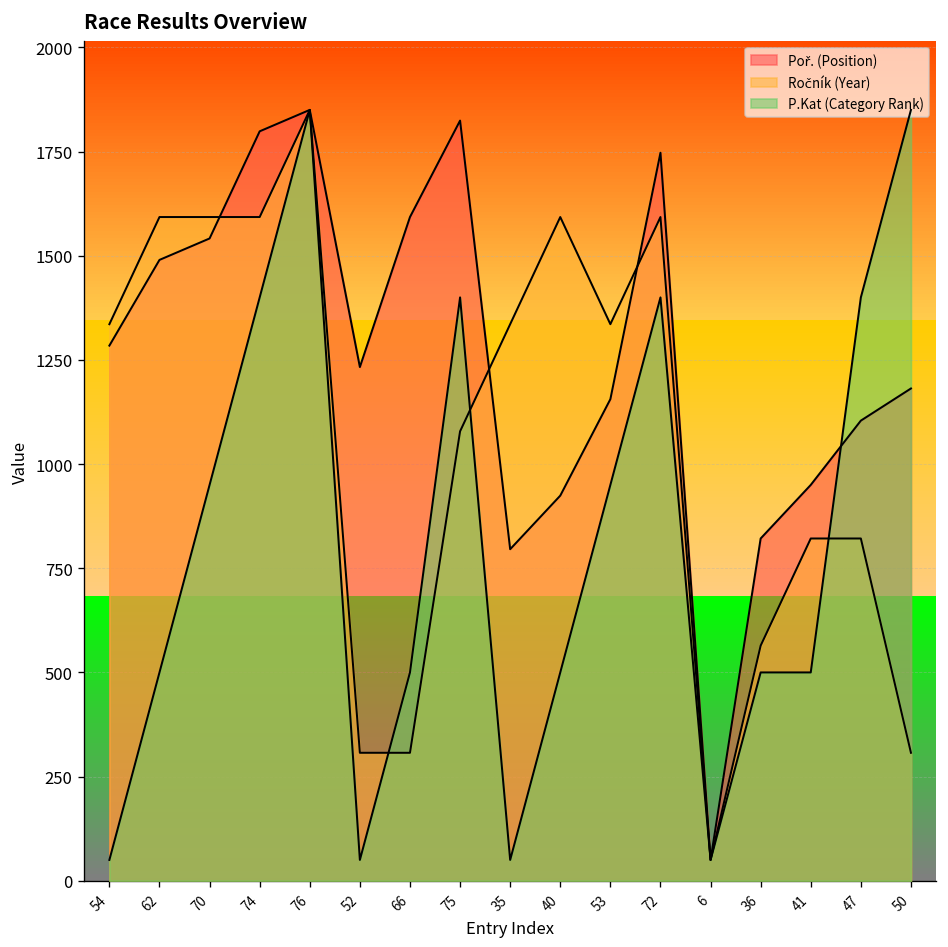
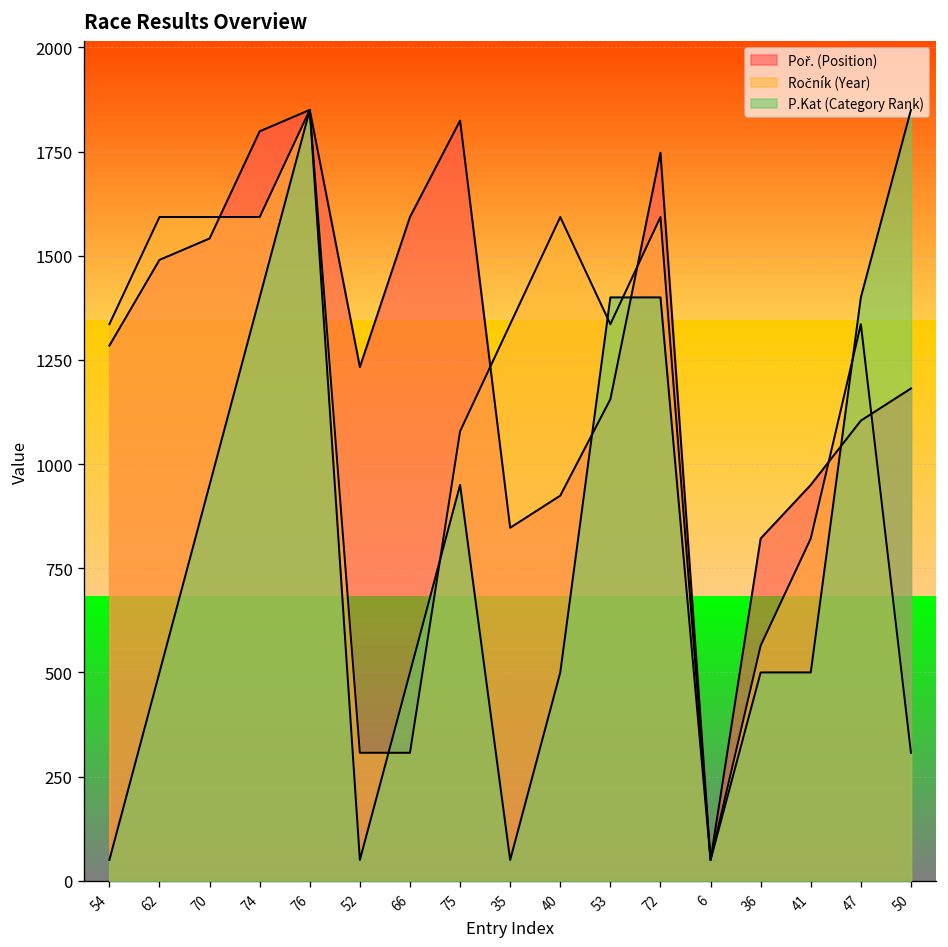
  {
    "Poř. (Position)": {
      "54": 1280,
      "62": 1490,
      "70": 1540,
      "74": 1800,
      "52": 1230,
      "66": 1590,
      "75": 1820,
-     "35": 800,
+     "35": 850,
      "40": 920,
      "53": 1160,
      "72": 1750,
      "36": 820,
      "41": 950,
      "47": 1100,
      "50": 1180
    },
    "Ročník (Year)": {
      "54": 1340,
      "62": 1590,
      "70": 1590,
      "74": 1590,
      "52": 310,
      "66": 310,
      "75": 1080,
      "35": 1340,
      "40": 1590,
      "53": 1340,
      "72": 1590,
      "36": 560,
      "41": 820,
-     "47": 820,
+     "47": 1340,
      "50": 310
    },
    "P.Kat (Category Rank)": {
      "54": 50,
      "62": 500,
      "70": 950,
      "74": 1400,
      "52": 50,
      "66": 500,
-     "75": 1400,
+     "75": 950,
      "35": 50,
      "40": 500,
-     "53": 950,
+     "53": 1400,
      "72": 1400,
      "36": 500,
      "41": 500,
      "47": 1400
    }
  }
